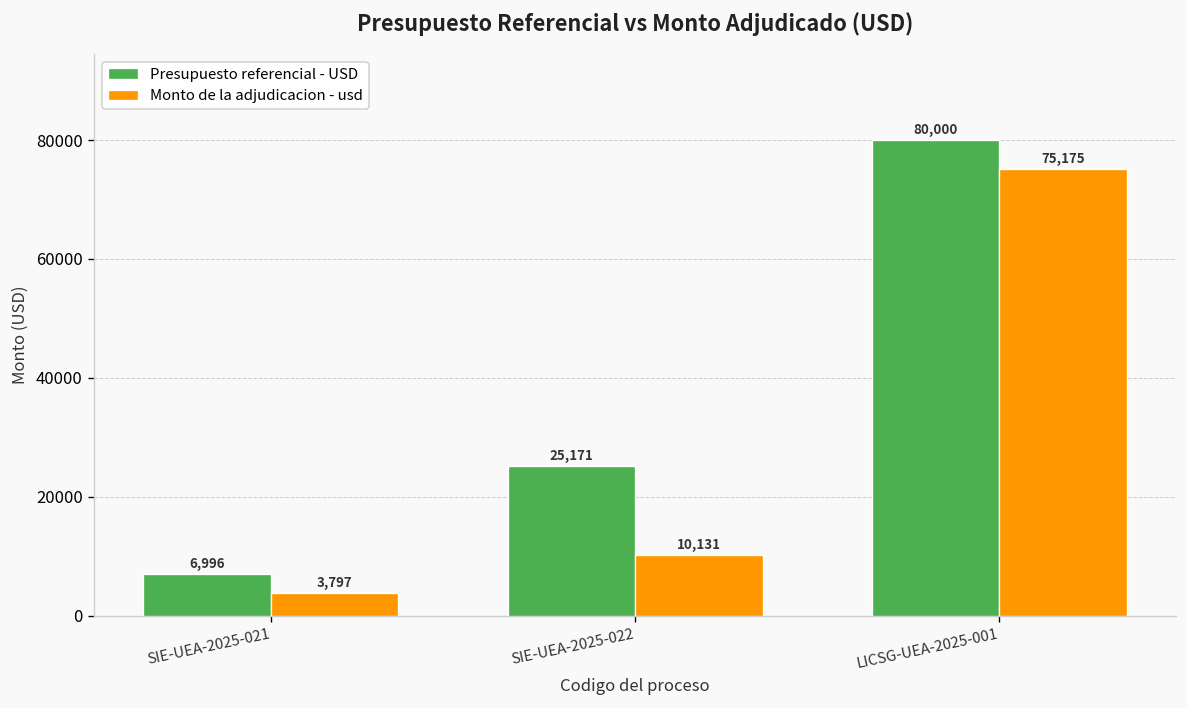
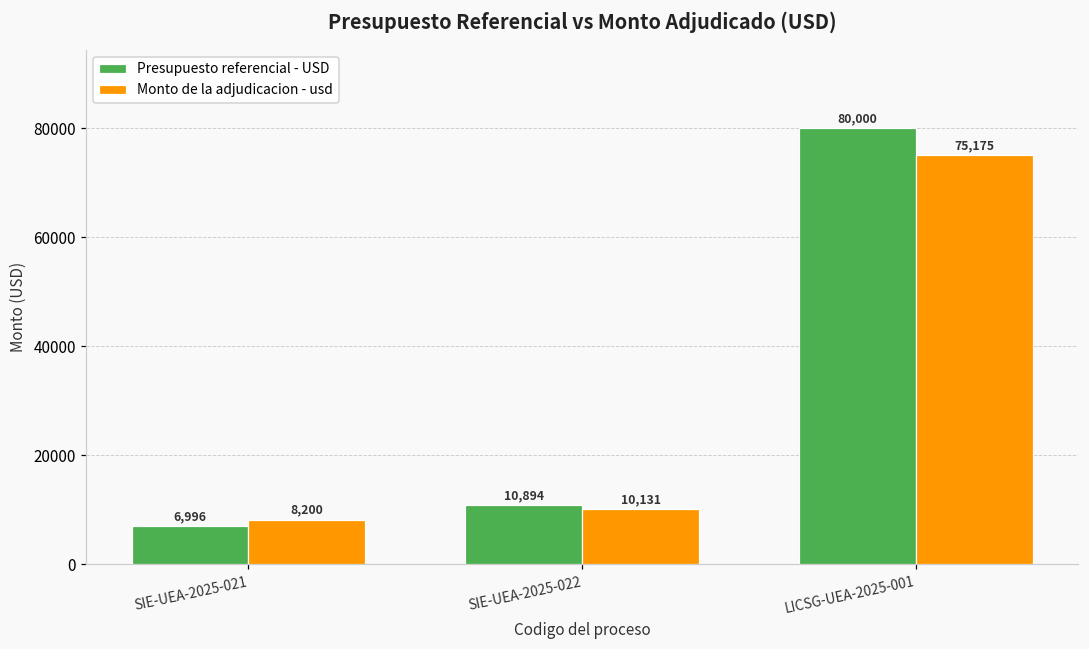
  {
    "Presupuesto referencial - USD": {
      "SIE-UEA-2025-021": "6,996",
-     "SIE-UEA-2025-022": "25,171",
+     "SIE-UEA-2025-022": "10,894",
      "LICSG-UEA-2025-001": "80,000"
    },
    "Monto de la adjudicacion - usd": {
-     "SIE-UEA-2025-021": "3,797",
+     "SIE-UEA-2025-021": "8,200",
      "SIE-UEA-2025-022": "10,131",
      "LICSG-UEA-2025-001": "75,175"
    }
  }
